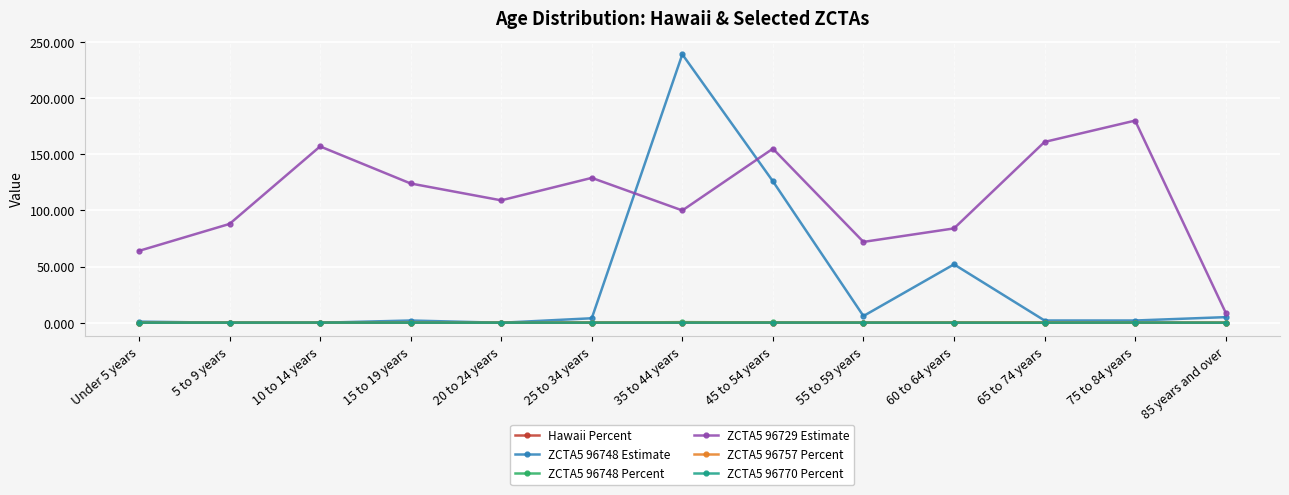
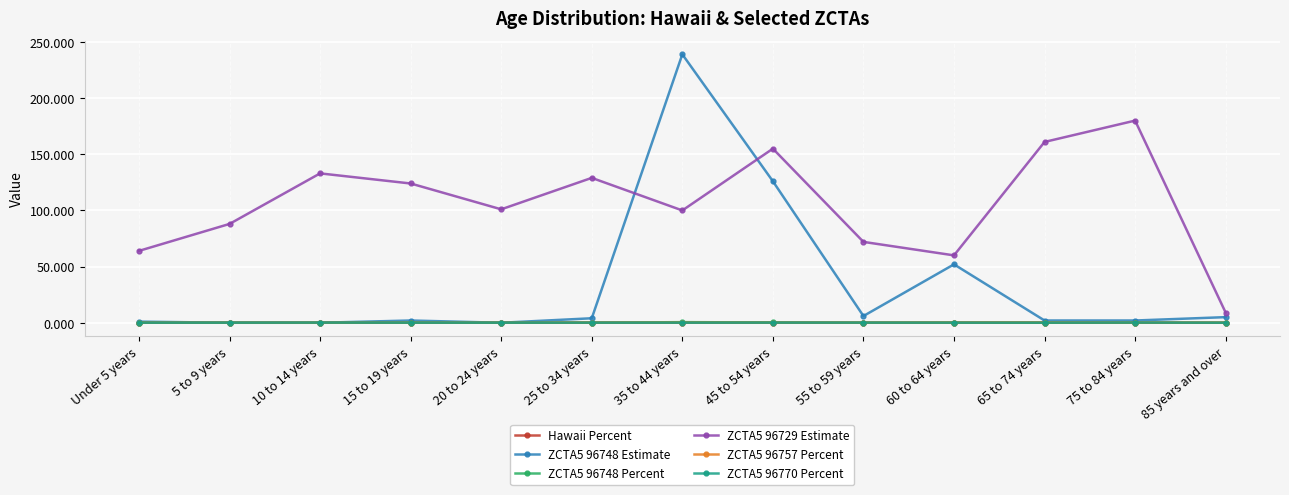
  {
    "ZCTA5 96748 Estimate": {
      "25 to 34 years": 4,
      "35 to 44 years": 239,
      "45 to 54 years": 126,
      "55 to 59 years": 6,
      "60 to 64 years": 52,
      "85 years and over": 5
    },
    "ZCTA5 96729 Estimate": {
      "Under 5 years": 64,
      "5 to 9 years": 88,
-     "10 to 14 years": 157,
+     "10 to 14 years": 133,
      "15 to 19 years": 124,
-     "20 to 24 years": 109,
+     "20 to 24 years": 101,
      "25 to 34 years": 129,
      "35 to 44 years": 100,
      "45 to 54 years": 155,
      "55 to 59 years": 72,
-     "60 to 64 years": 84,
+     "60 to 64 years": 60,
      "65 to 74 years": 161,
      "75 to 84 years": 180,
      "85 years and over": 9
    }
  }
